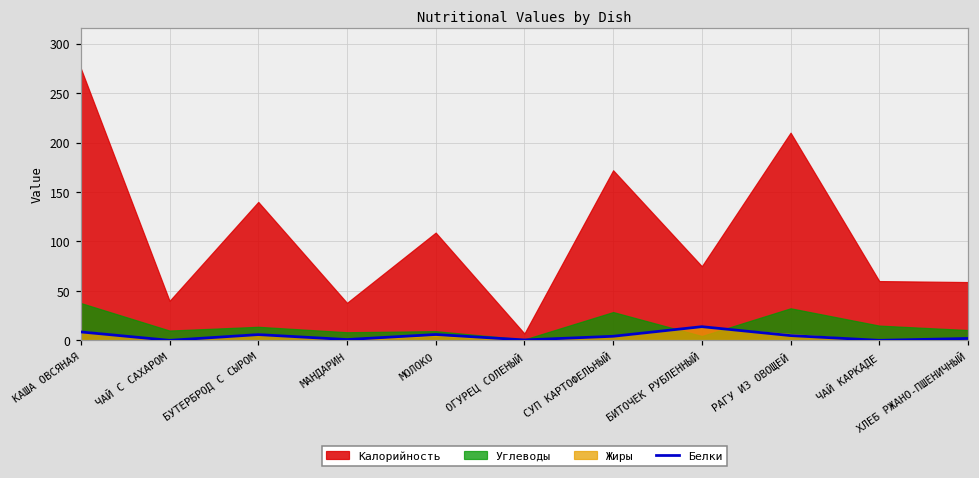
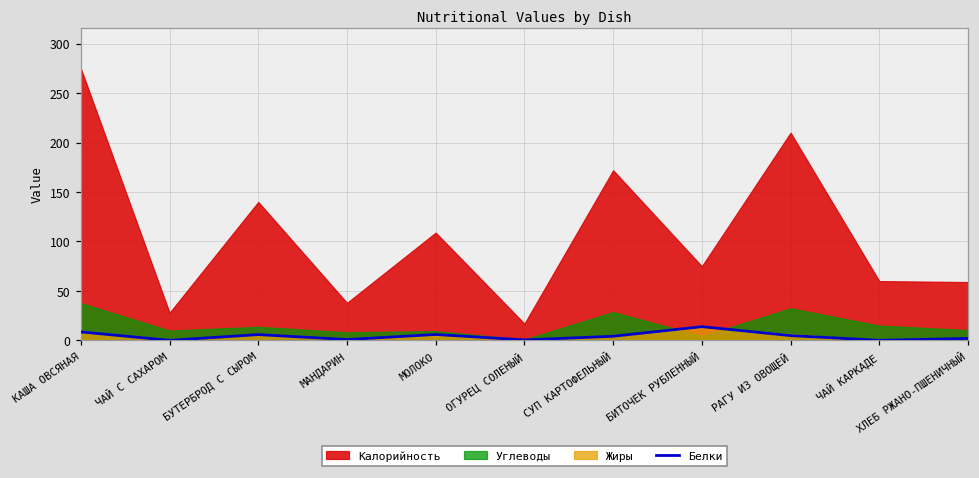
  {
    "Калорийность": {
      "КАША ОВСЯНАЯ": 280,
-     "ЧАЙ С САХАРОМ": 40,
+     "ЧАЙ С САХАРОМ": 30,
      "БУТЕРБРОД С СЫРОМ": 140,
      "МАНДАРИН": 40,
      "МОЛОКО": 110,
-     "ОГУРЕЦ СОЛЕНЫЙ": 10,
+     "ОГУРЕЦ СОЛЕНЫЙ": 20,
      "СУП КАРТОФЕЛЬНЫЙ": 170,
      "БИТОЧЕК РУБЛЕННЫЙ": 80,
      "РАГУ ИЗ ОВОЩЕЙ": 210,
      "ЧАЙ КАРКАДЕ": 60,
      "ХЛЕБ РЖАНО-ПШЕНИЧНЫЙ": 60
    },
    "Углеводы": {
      "КАША ОВСЯНАЯ": 40,
      "ЧАЙ С САХАРОМ": 10,
      "БУТЕРБРОД С СЫРОМ": 10,
      "МАНДАРИН": 10,
      "МОЛОКО": 10,
      "СУП КАРТОФЕЛЬНЫЙ": 30,
      "БИТОЧЕК РУБЛЕННЫЙ": 0,
      "РАГУ ИЗ ОВОЩЕЙ": 30,
      "ЧАЙ КАРКАДЕ": 20,
      "ХЛЕБ РЖАНО-ПШЕНИЧНЫЙ": 10
    }
  }
